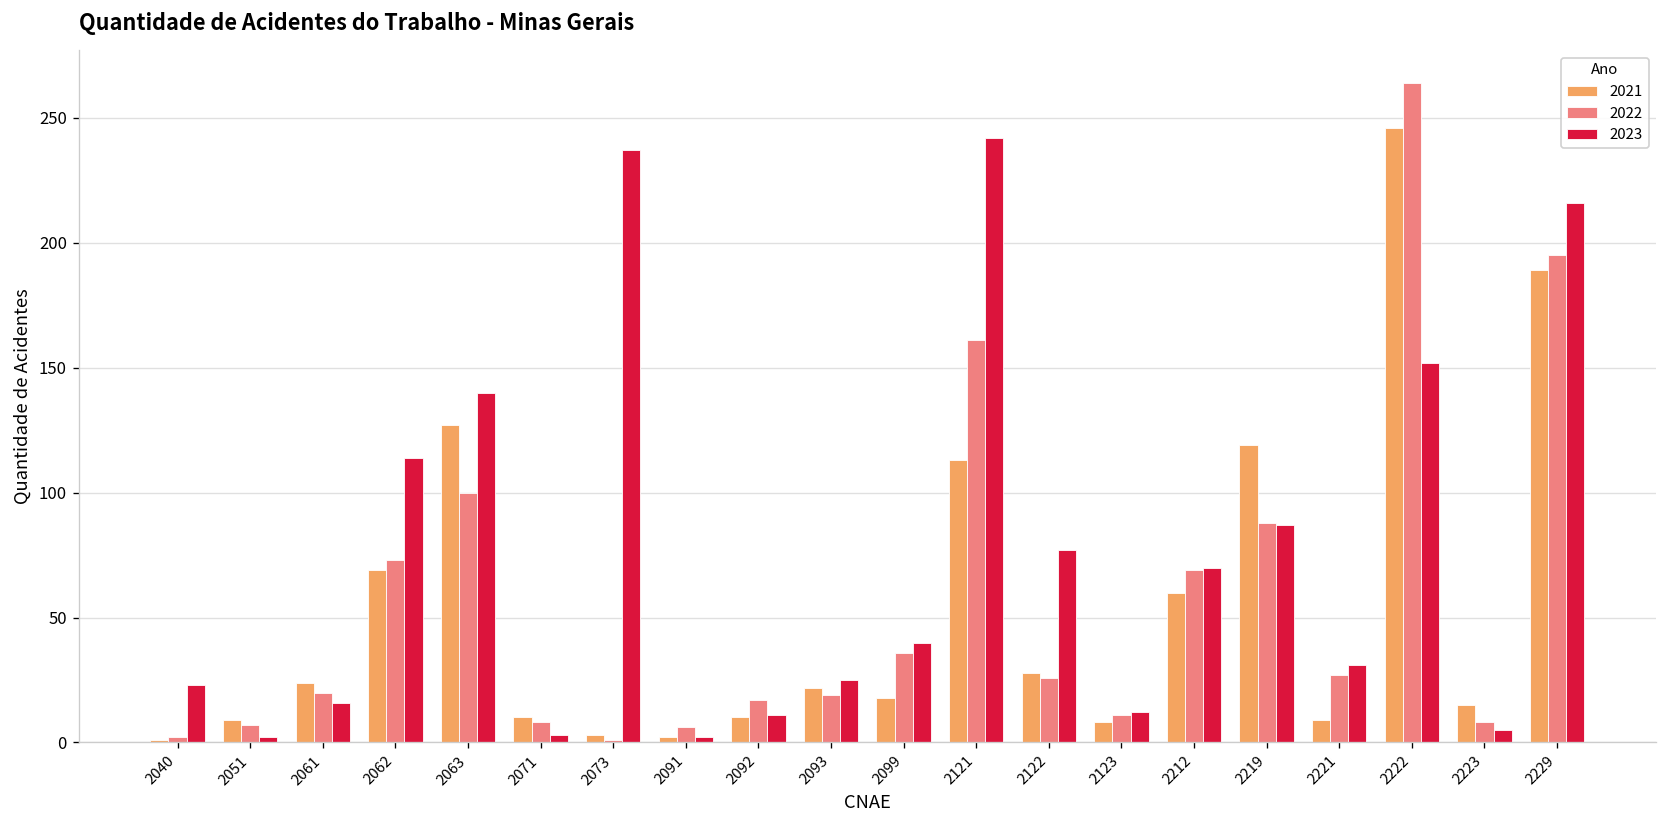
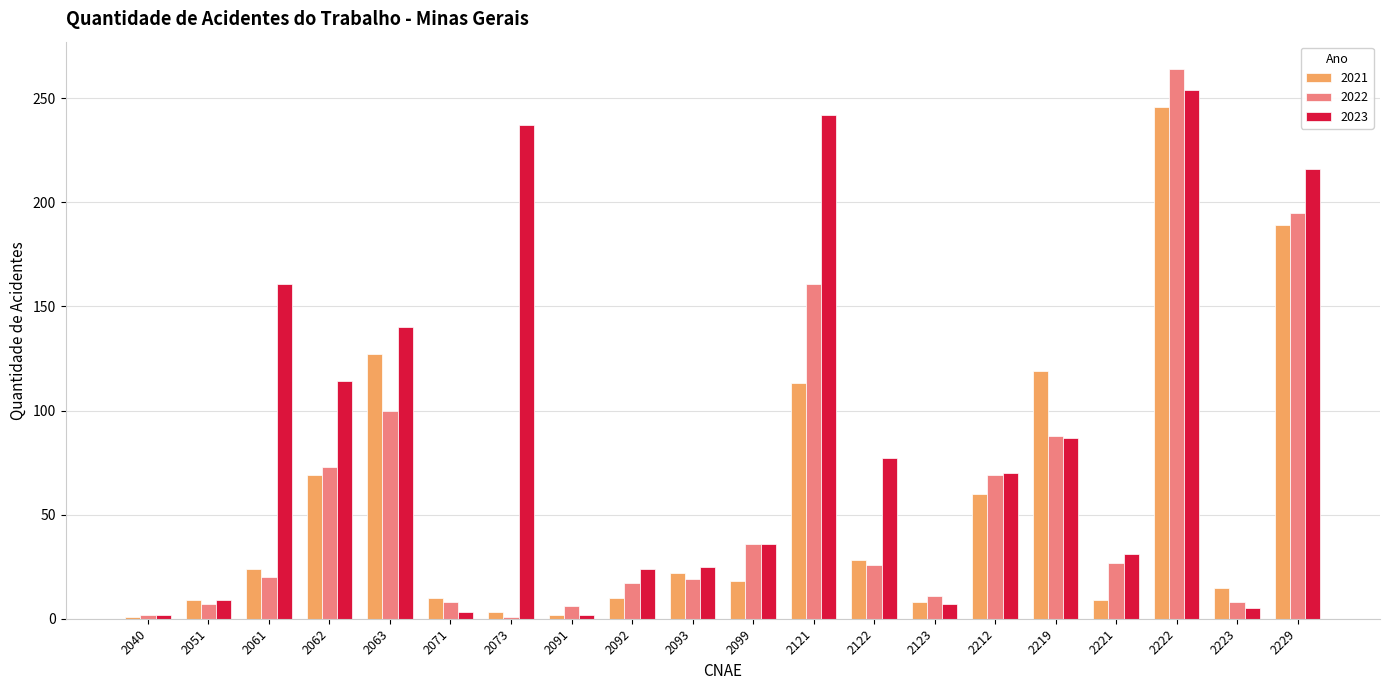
  {
    "2023": {
-     "2040": 23,
-     "2051": 2,
-     "2061": 16,
+     "2040": 2,
+     "2051": 9,
+     "2061": 161,
      "2062": 114,
      "2063": 140,
      "2071": 3,
      "2073": 237,
      "2091": 2,
-     "2092": 11,
+     "2092": 24,
      "2093": 25,
-     "2099": 40,
+     "2099": 36,
      "2121": 242,
      "2122": 77,
-     "2123": 12,
+     "2123": 7,
      "2212": 70,
      "2219": 87,
      "2221": 31,
-     "2222": 152,
+     "2222": 254,
      "2223": 5,
      "2229": 216
    }
  }
